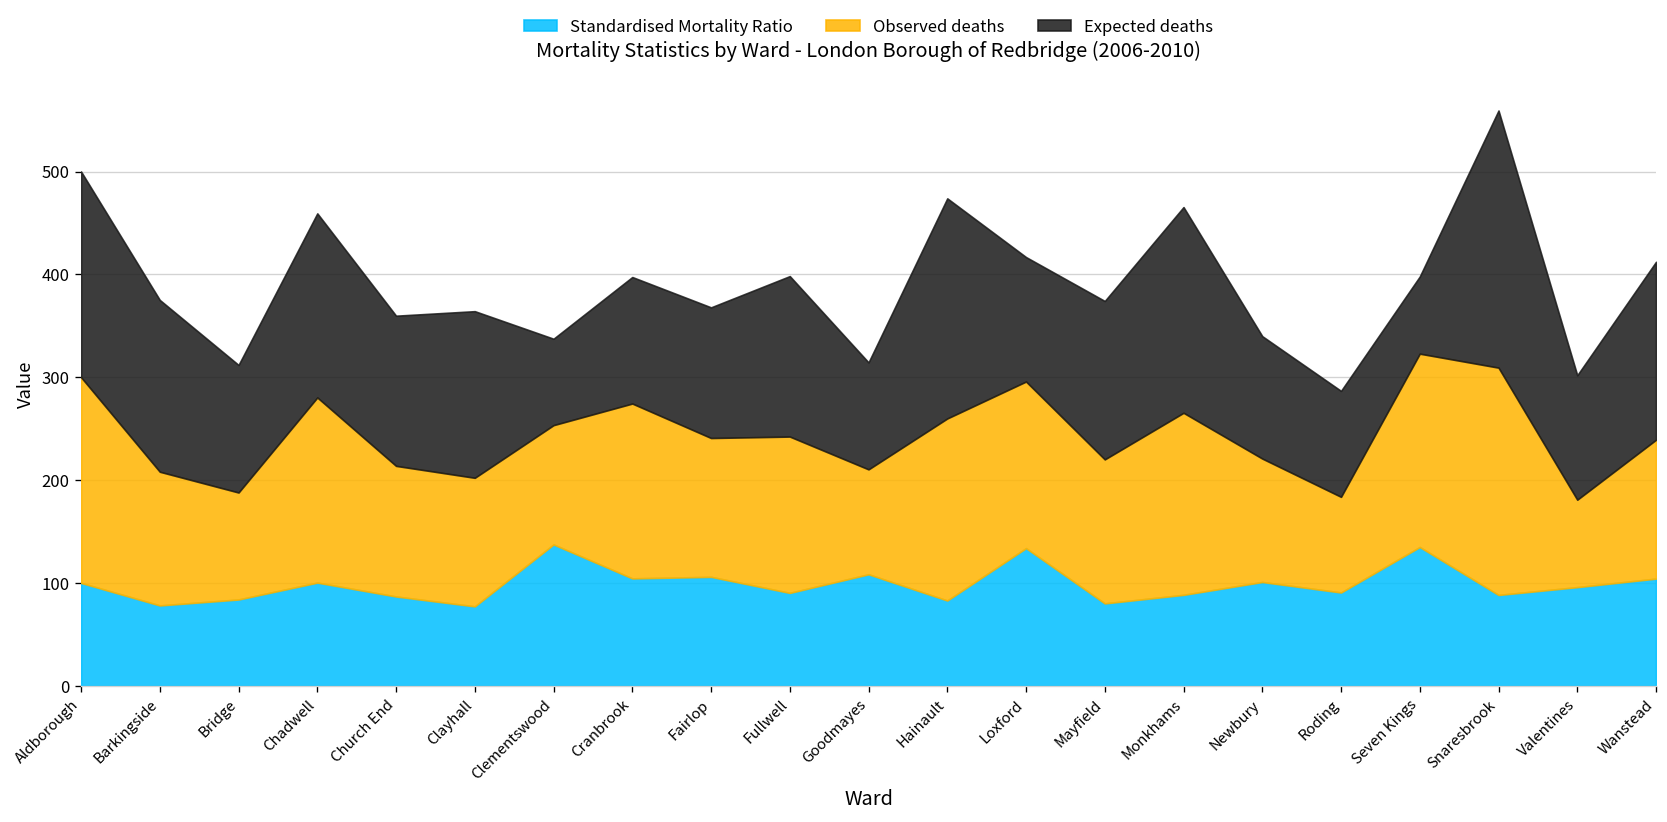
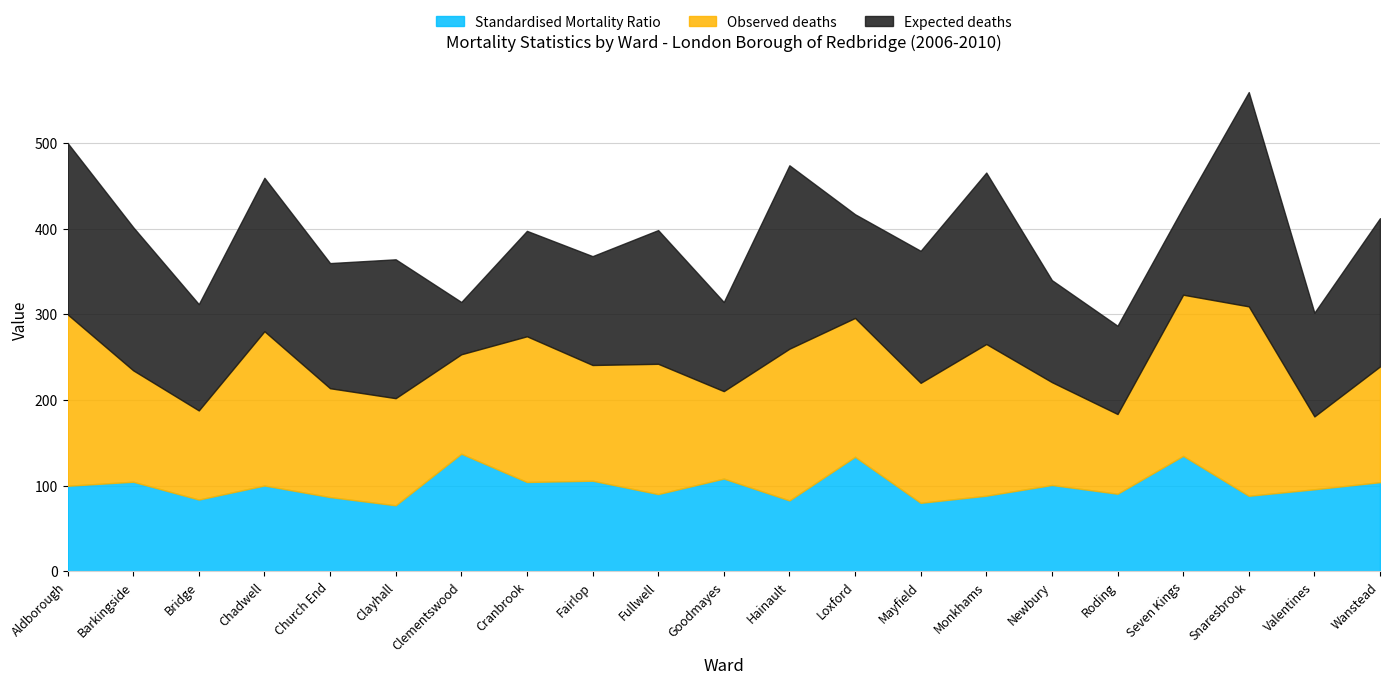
  {
    "Standardised Mortality Ratio": {
      "Aldborough": 100,
-     "Barkingside": 80,
+     "Barkingside": 100,
      "Bridge": 80,
      "Chadwell": 100,
      "Church End": 90,
      "Clayhall": 80,
      "Clementswood": 140,
      "Cranbrook": 100,
      "Fairlop": 110,
      "Fullwell": 90,
      "Goodmayes": 110,
      "Hainault": 80,
      "Loxford": 130,
      "Mayfield": 80,
      "Monkhams": 90,
      "Newbury": 100,
      "Roding": 90,
      "Seven Kings": 130,
      "Snaresbrook": 90,
      "Valentines": 100,
      "Wanstead": 100
    },
    "Observed deaths": {
      "Aldborough": 200,
      "Barkingside": 130,
      "Bridge": 100,
      "Chadwell": 180,
      "Church End": 130,
      "Clayhall": 120,
      "Clementswood": 120,
      "Cranbrook": 170,
      "Fairlop": 140,
      "Fullwell": 150,
      "Goodmayes": 100,
      "Hainault": 180,
      "Loxford": 160,
      "Mayfield": 140,
      "Monkhams": 180,
      "Newbury": 120,
      "Roding": 90,
      "Seven Kings": 190,
      "Snaresbrook": 220,
      "Valentines": 90,
      "Wanstead": 140
    },
    "Expected deaths": {
      "Aldborough": 200,
      "Barkingside": 170,
      "Bridge": 120,
      "Chadwell": 180,
      "Church End": 150,
      "Clayhall": 160,
-     "Clementswood": 80,
+     "Clementswood": 60,
      "Cranbrook": 120,
      "Fairlop": 130,
      "Fullwell": 160,
      "Goodmayes": 100,
      "Hainault": 210,
      "Loxford": 120,
      "Mayfield": 150,
      "Monkhams": 200,
      "Newbury": 120,
      "Roding": 100,
-     "Seven Kings": 80,
+     "Seven Kings": 100,
      "Snaresbrook": 250,
      "Valentines": 120,
      "Wanstead": 170
    }
  }
